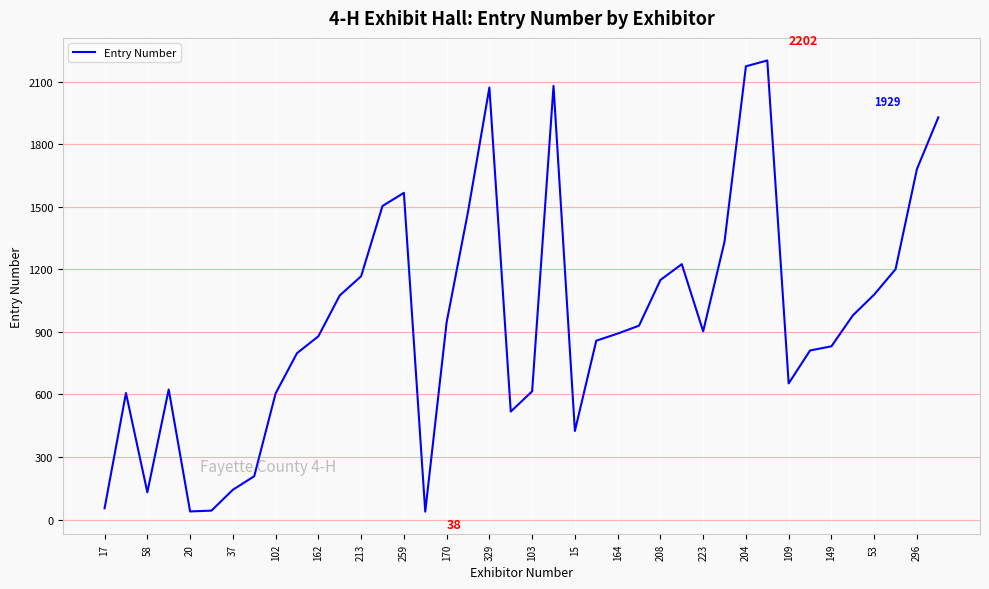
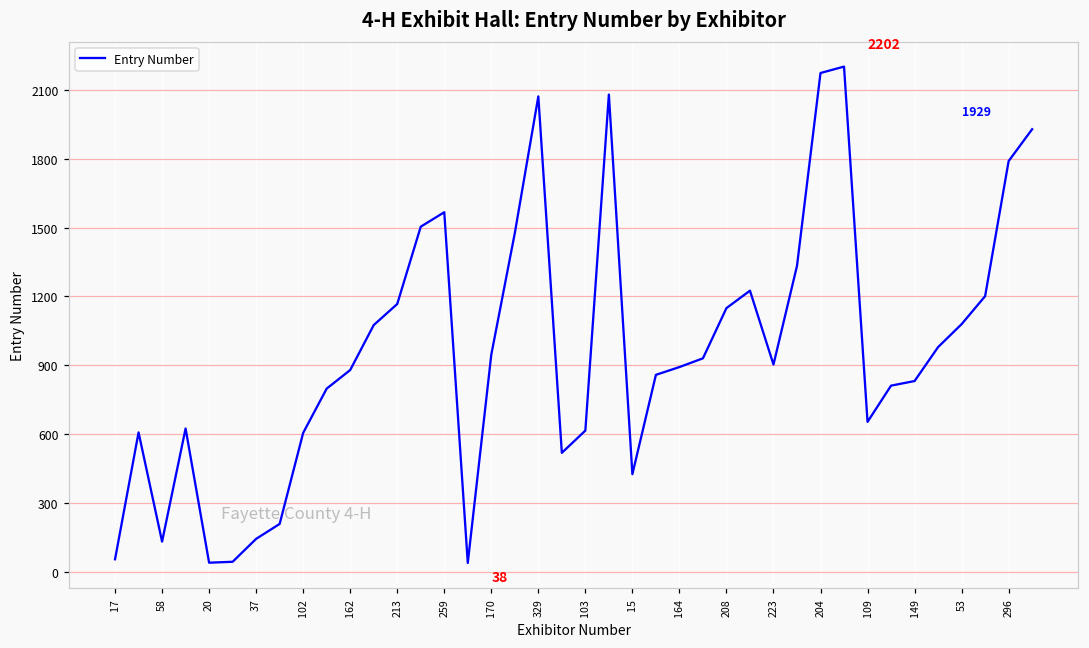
  {
    "58": 130,
    "20": 40,
    "102": 610,
    "162": 880,
    "213": 1170,
    "259": 1570,
    "170": 950,
    "329": 2070,
    "103": 620,
    "164": 890,
    "208": 1150,
    "223": 900,
    "204": 2170,
    "109": 650,
    "149": 830,
    "53": 1080,
-   "296": 1680
+   "296": 1790
  }
